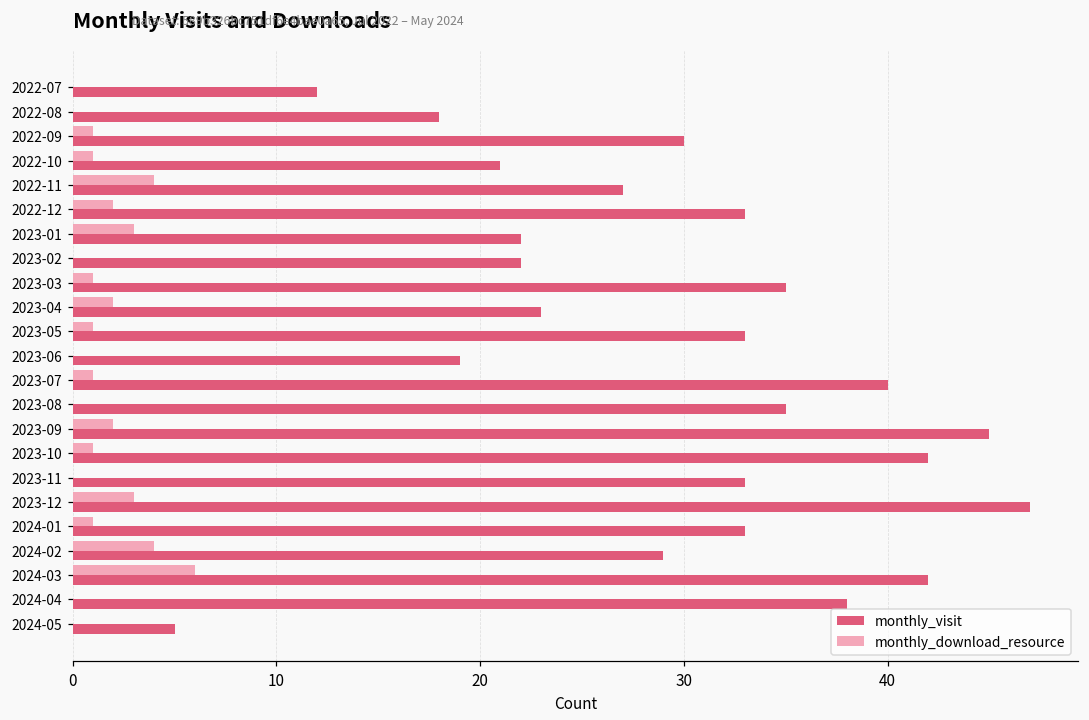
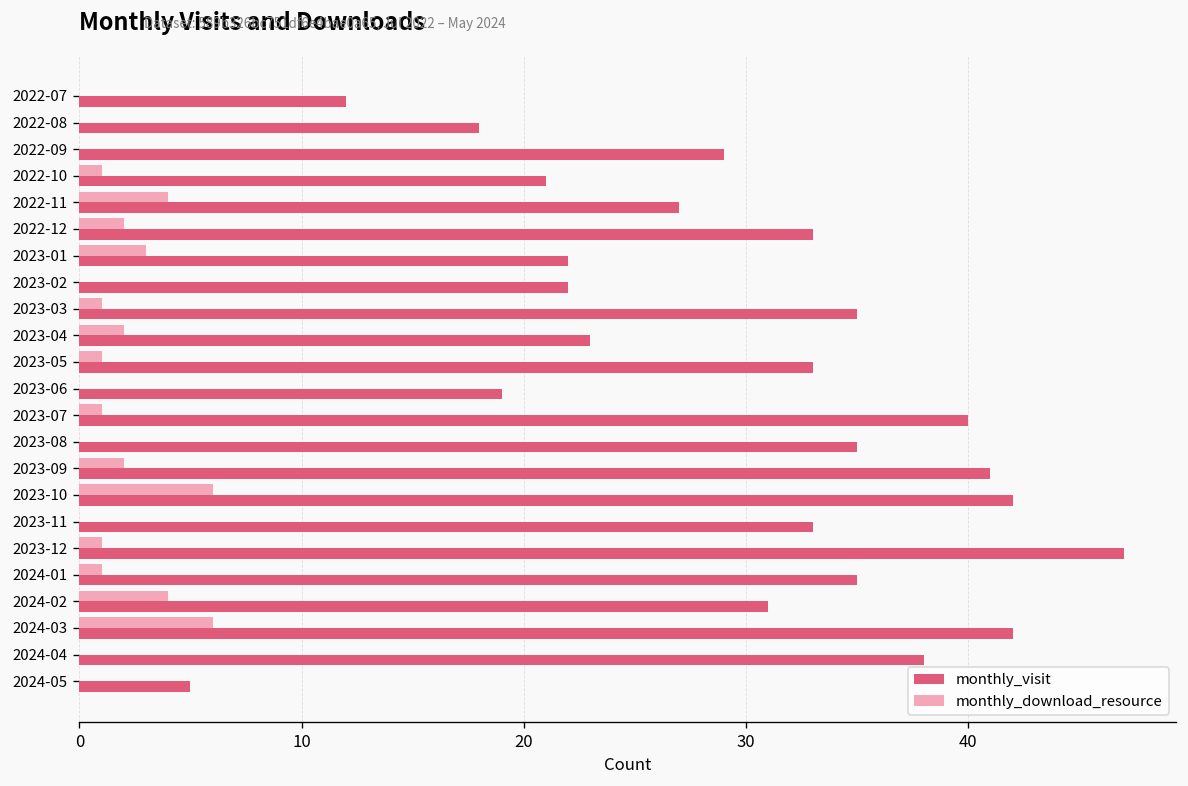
  {
    "monthly_visit": {
      "2022-07": 12,
      "2022-08": 18,
-     "2022-09": 30,
+     "2022-09": 29,
      "2022-10": 21,
      "2022-11": 27,
      "2022-12": 33,
      "2023-01": 22,
      "2023-02": 22,
      "2023-03": 35,
      "2023-04": 23,
      "2023-05": 33,
      "2023-06": 19,
      "2023-07": 40,
      "2023-08": 35,
-     "2023-09": 45,
+     "2023-09": 41,
      "2023-10": 42,
      "2023-11": 33,
      "2023-12": 47,
-     "2024-01": 33,
-     "2024-02": 29,
+     "2024-01": 35,
+     "2024-02": 31,
      "2024-03": 42,
      "2024-04": 38,
      "2024-05": 5
    },
    "monthly_download_resource": {
      "2022-07": 0,
      "2022-08": 0,
-     "2022-09": 1,
+     "2022-09": 0,
      "2022-10": 1,
      "2022-11": 4,
      "2022-12": 2,
      "2023-01": 3,
      "2023-02": 0,
      "2023-03": 1,
      "2023-04": 2,
      "2023-05": 1,
      "2023-06": 0,
      "2023-07": 1,
      "2023-08": 0,
      "2023-09": 2,
-     "2023-10": 1,
+     "2023-10": 6,
      "2023-11": 0,
-     "2023-12": 3,
+     "2023-12": 1,
      "2024-01": 1,
      "2024-02": 4,
      "2024-03": 6,
      "2024-04": 0,
      "2024-05": 0
    }
  }
